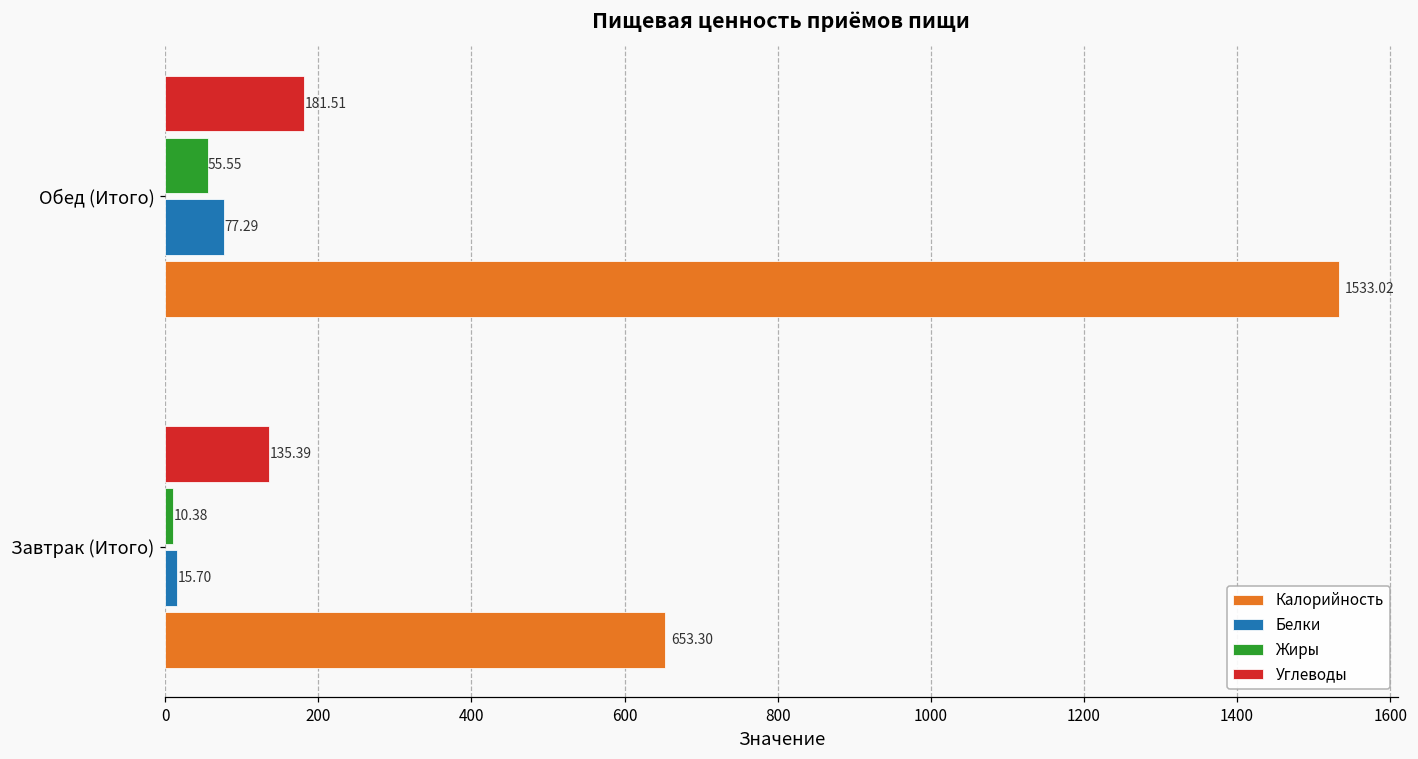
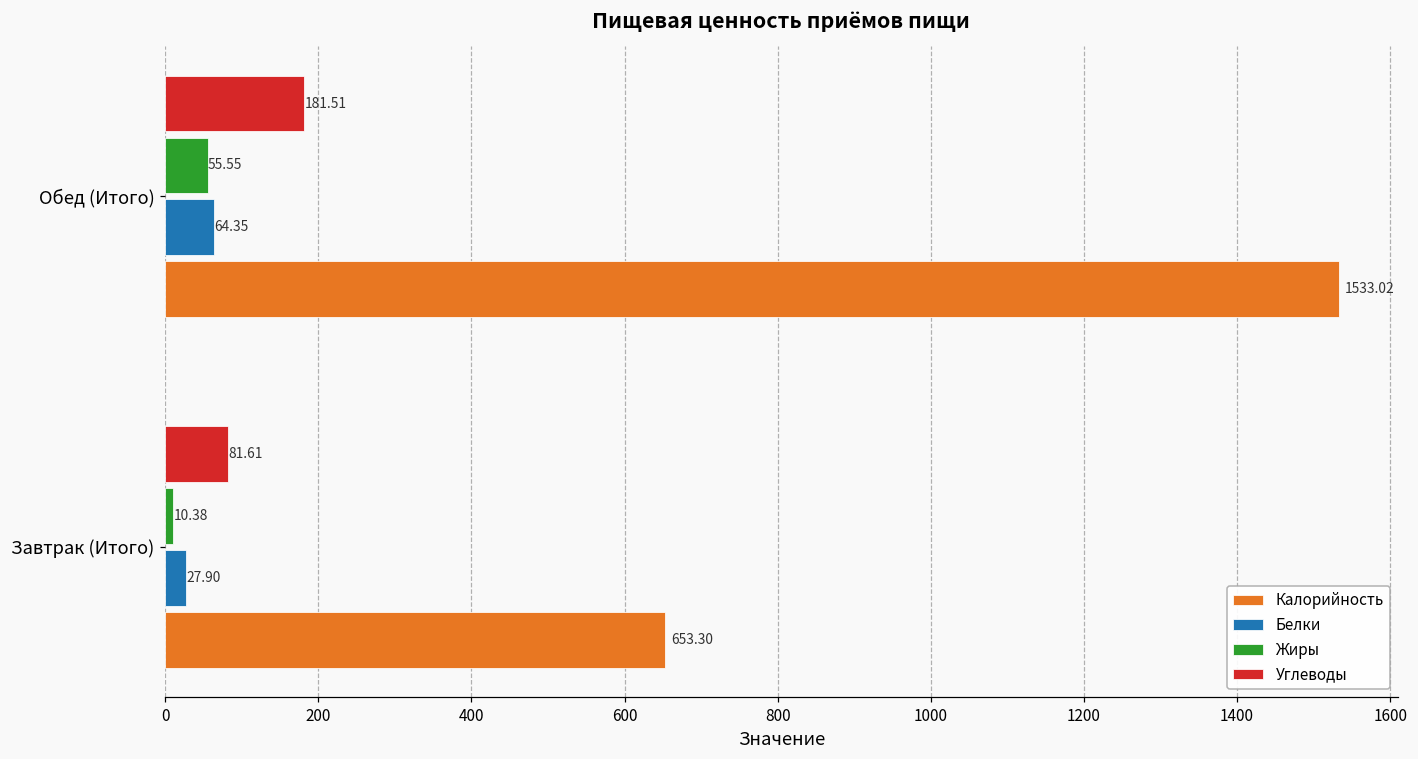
  {
    "Калорийность": {
      "Обед (Итого)": 1533.02,
      "Завтрак (Итого)": 653.30
    },
    "Белки": {
-     "Обед (Итого)": 77.29,
-     "Завтрак (Итого)": 15.70
+     "Обед (Итого)": 64.35,
+     "Завтрак (Итого)": 27.90
    },
    "Жиры": {
      "Обед (Итого)": 55.55,
      "Завтрак (Итого)": 10.38
    },
    "Углеводы": {
      "Обед (Итого)": 181.51,
-     "Завтрак (Итого)": 135.39
+     "Завтрак (Итого)": 81.61
    }
  }
